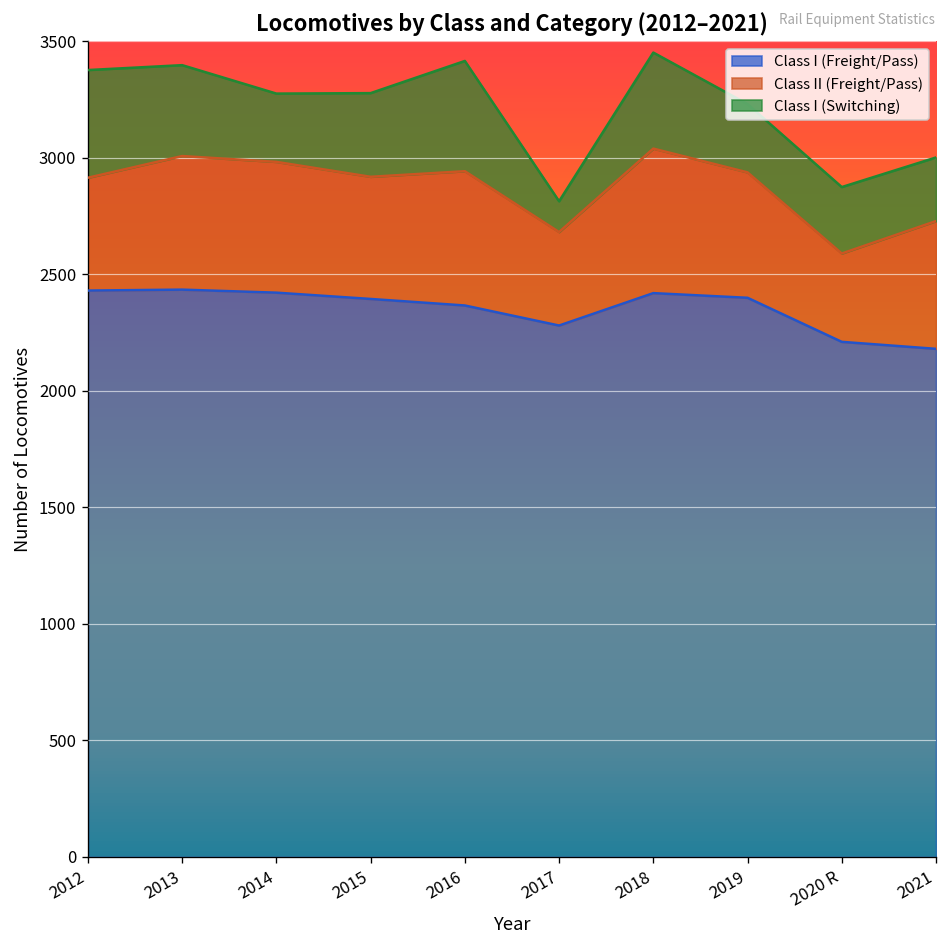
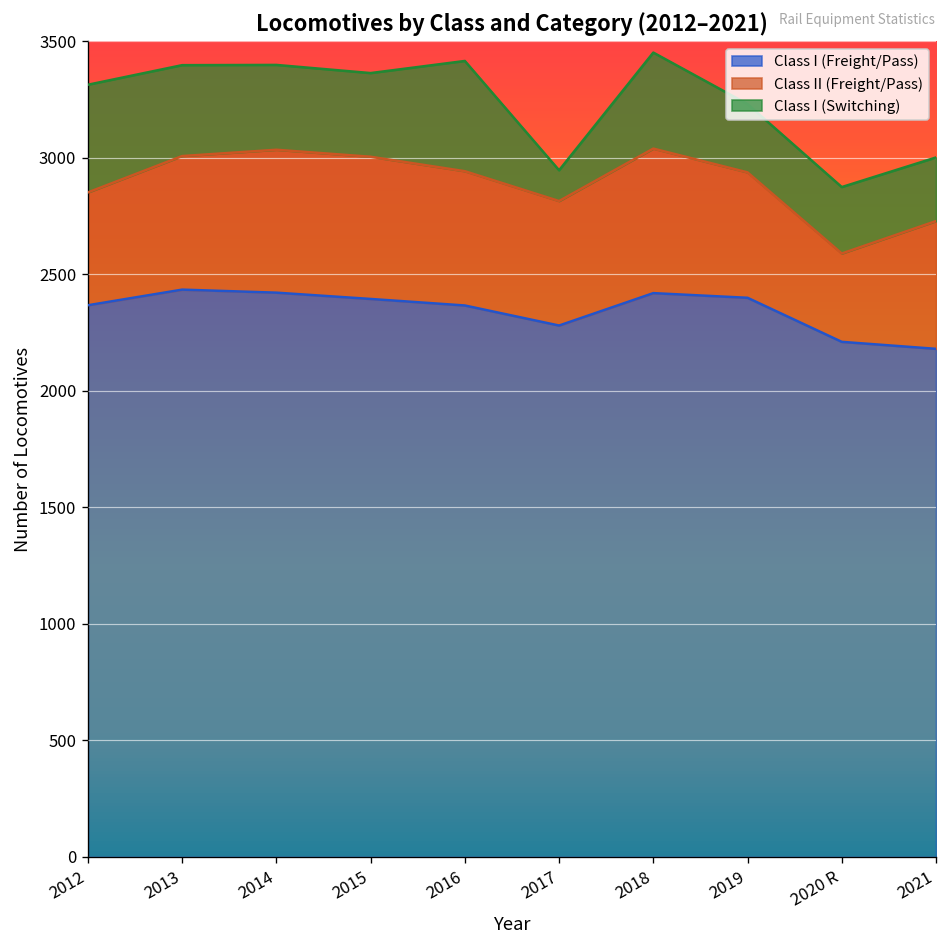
  {
    "Class I (Freight/Pass)": {
-     "2012": 2430,
+     "2012": 2370,
      "2013": 2430,
      "2014": 2420,
      "2015": 2390,
      "2016": 2370,
      "2017": 2280,
      "2018": 2420,
      "2019": 2400,
      "2020 R": 2210,
      "2021": 2180
    },
    "Class II (Freight/Pass)": {
      "2012": 480,
      "2013": 570,
-     "2014": 560,
-     "2015": 520,
+     "2014": 610,
+     "2015": 610,
      "2016": 580,
-     "2017": 400,
+     "2017": 530,
      "2018": 620,
      "2019": 540,
      "2020 R": 380,
      "2021": 550
    },
    "Class I (Switching)": {
      "2012": 460,
      "2013": 390,
-     "2014": 290,
+     "2014": 360,
      "2015": 360,
      "2016": 470,
      "2017": 130,
      "2018": 410,
      "2020 R": 290,
      "2021": 270
    }
  }
